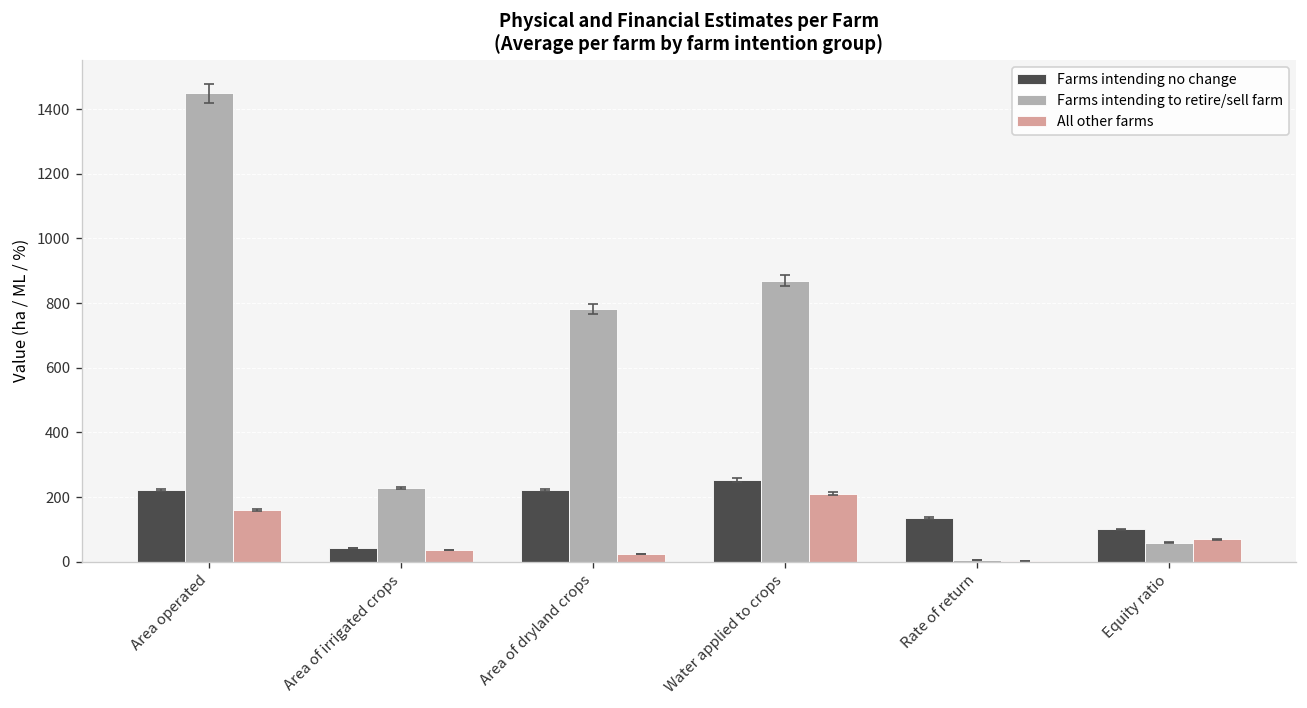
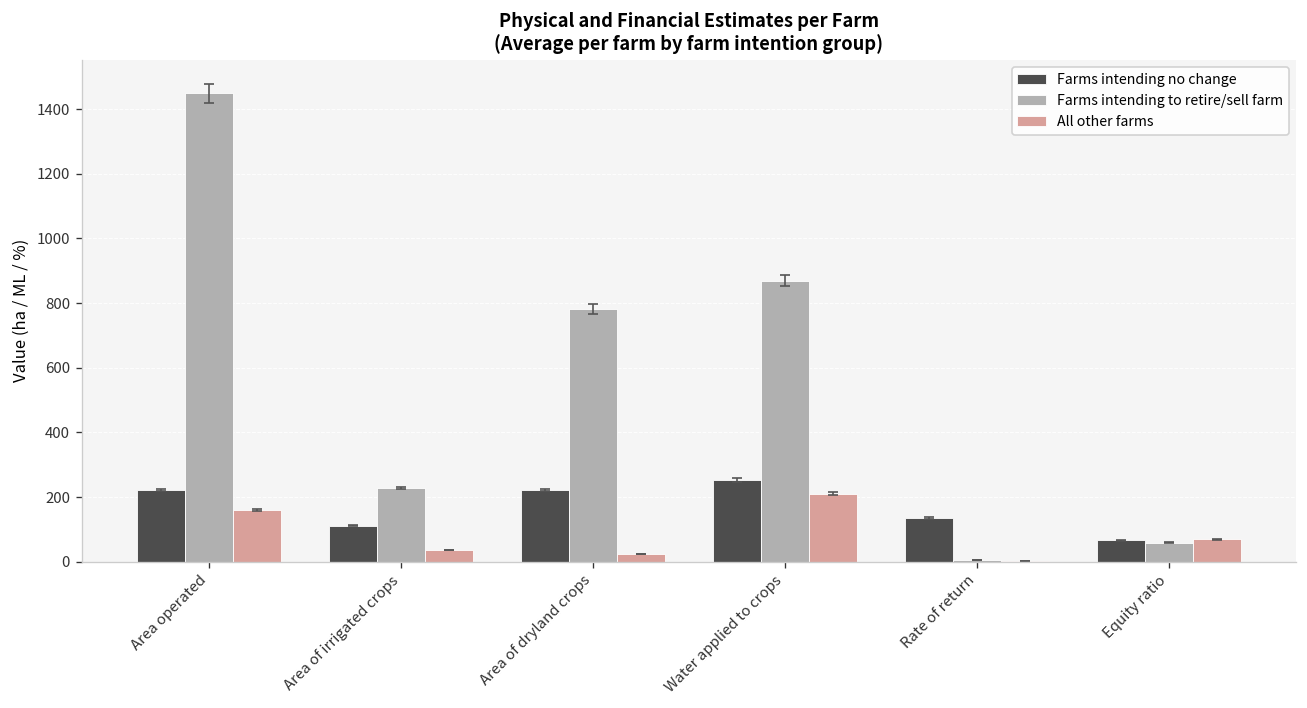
  {
    "Farms intending no change": {
      "Area operated": 220,
-     "Area of irrigated crops": 40,
+     "Area of irrigated crops": 110,
      "Area of dryland crops": 220,
      "Water applied to crops": 250,
      "Rate of return": 130,
-     "Equity ratio": 100
+     "Equity ratio": 70
    }
  }
